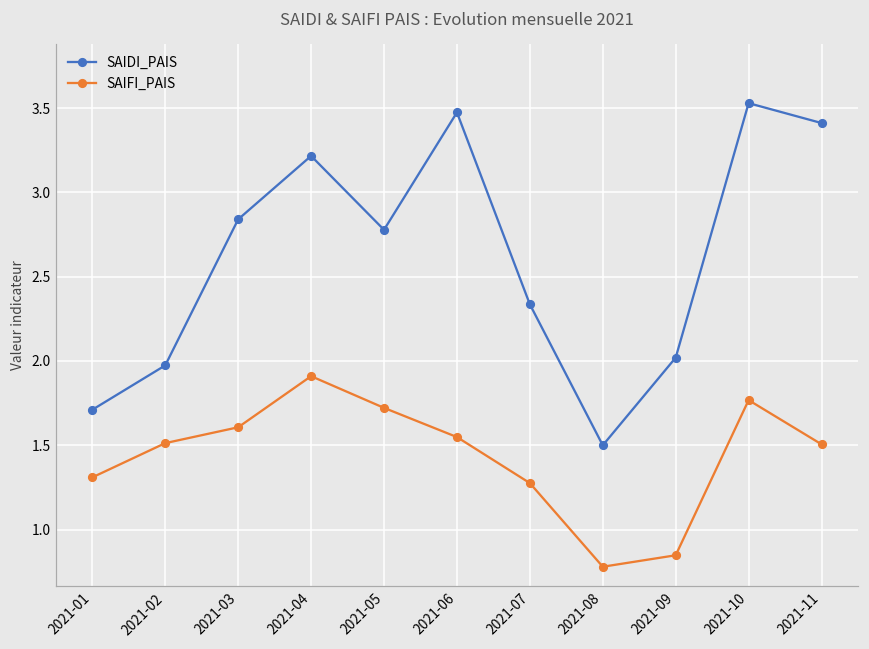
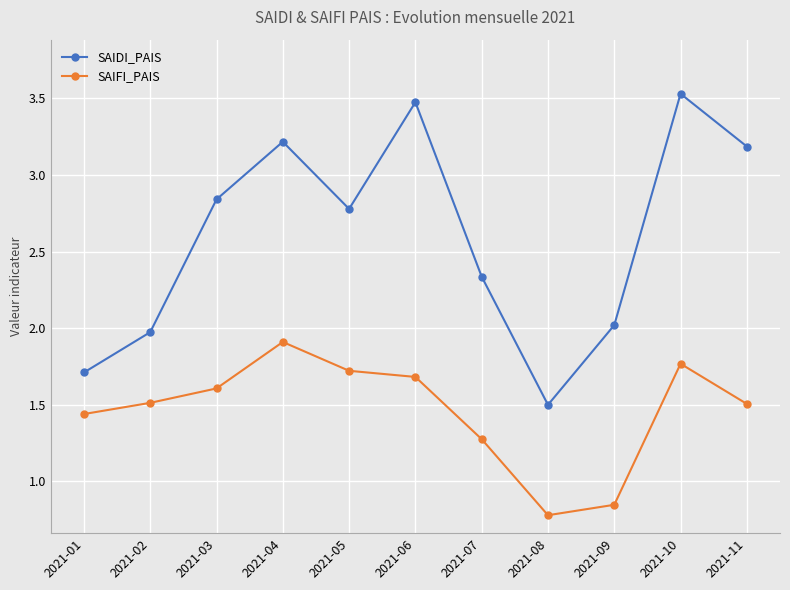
  {
    "SAIDI_PAIS": {
      "2021-01": 1.71,
      "2021-02": 1.97,
      "2021-03": 2.84,
      "2021-04": 3.22,
      "2021-05": 2.78,
      "2021-06": 3.47,
      "2021-07": 2.34,
      "2021-08": 1.50,
      "2021-09": 2.02,
      "2021-10": 3.53,
-     "2021-11": 3.41
+     "2021-11": 3.19
    },
    "SAIFI_PAIS": {
-     "2021-01": 1.31,
+     "2021-01": 1.44,
      "2021-02": 1.51,
      "2021-03": 1.61,
      "2021-04": 1.91,
      "2021-05": 1.72,
-     "2021-06": 1.55,
+     "2021-06": 1.68,
      "2021-07": 1.28,
      "2021-08": 0.78,
      "2021-09": 0.85,
      "2021-10": 1.77,
      "2021-11": 1.51
    }
  }
